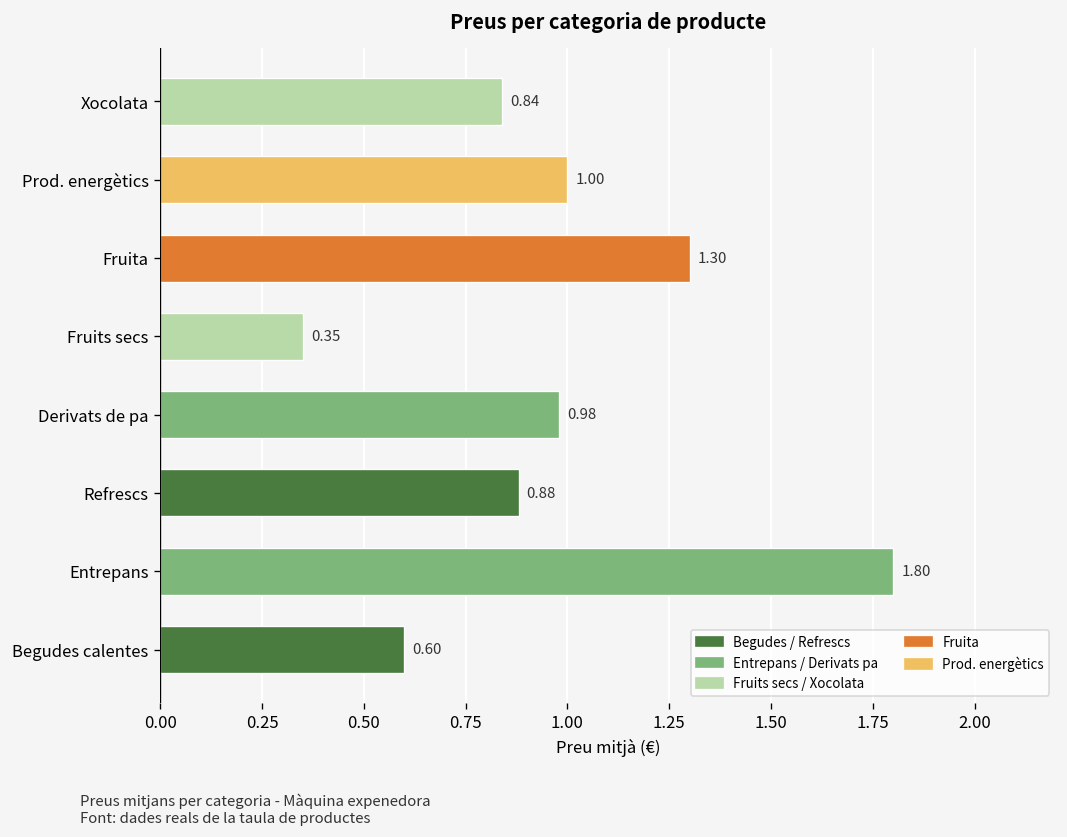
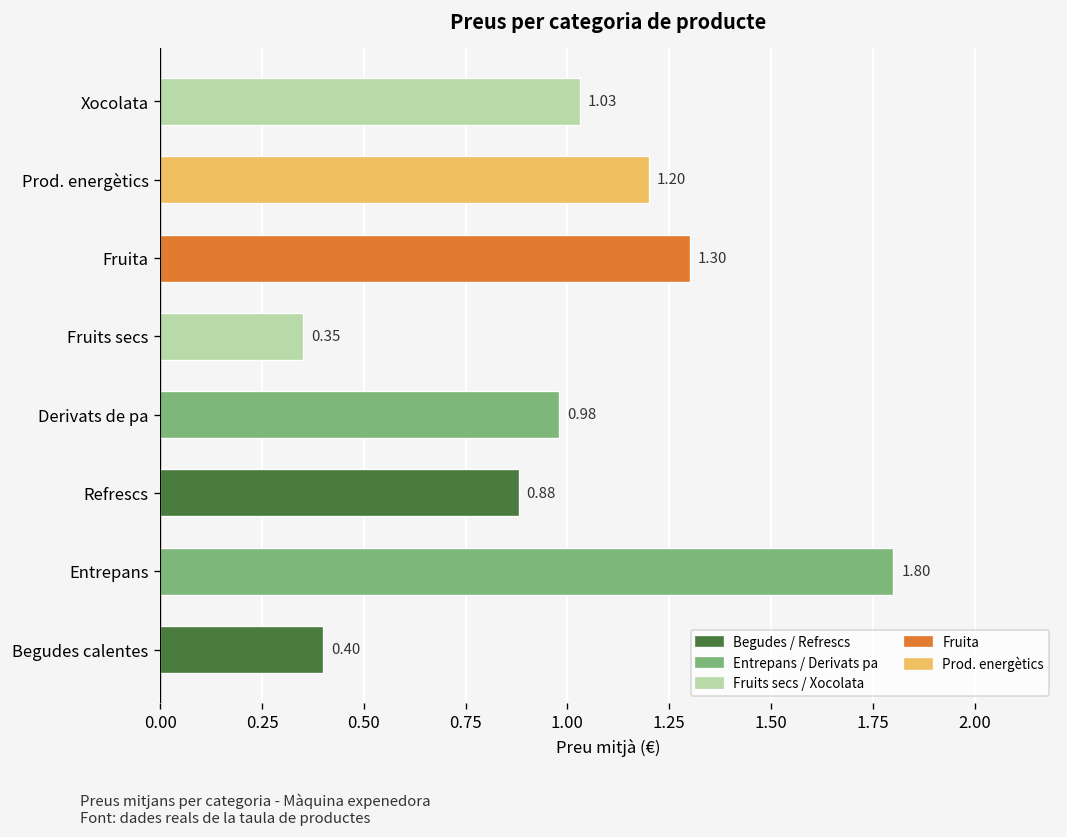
  {
-   "Xocolata": 0.84,
-   "Prod. energètics": 1.00,
+   "Xocolata": 1.03,
+   "Prod. energètics": 1.20,
    "Fruita": 1.30,
    "Fruits secs": 0.35,
    "Derivats de pa": 0.98,
    "Refrescs": 0.88,
    "Entrepans": 1.80,
-   "Begudes calentes": 0.60
+   "Begudes calentes": 0.40
  }
